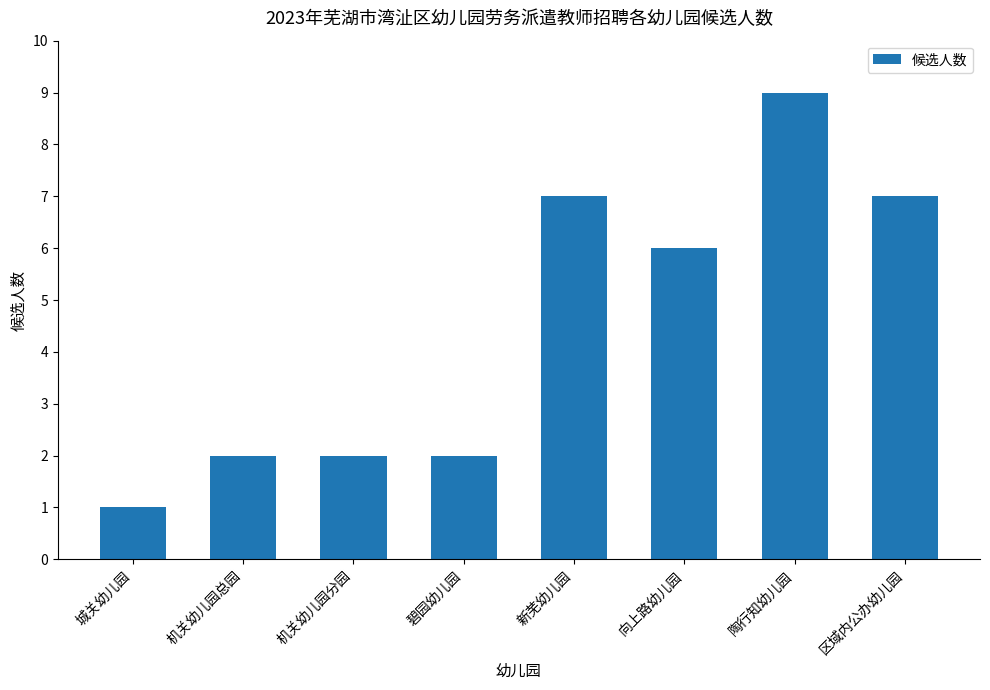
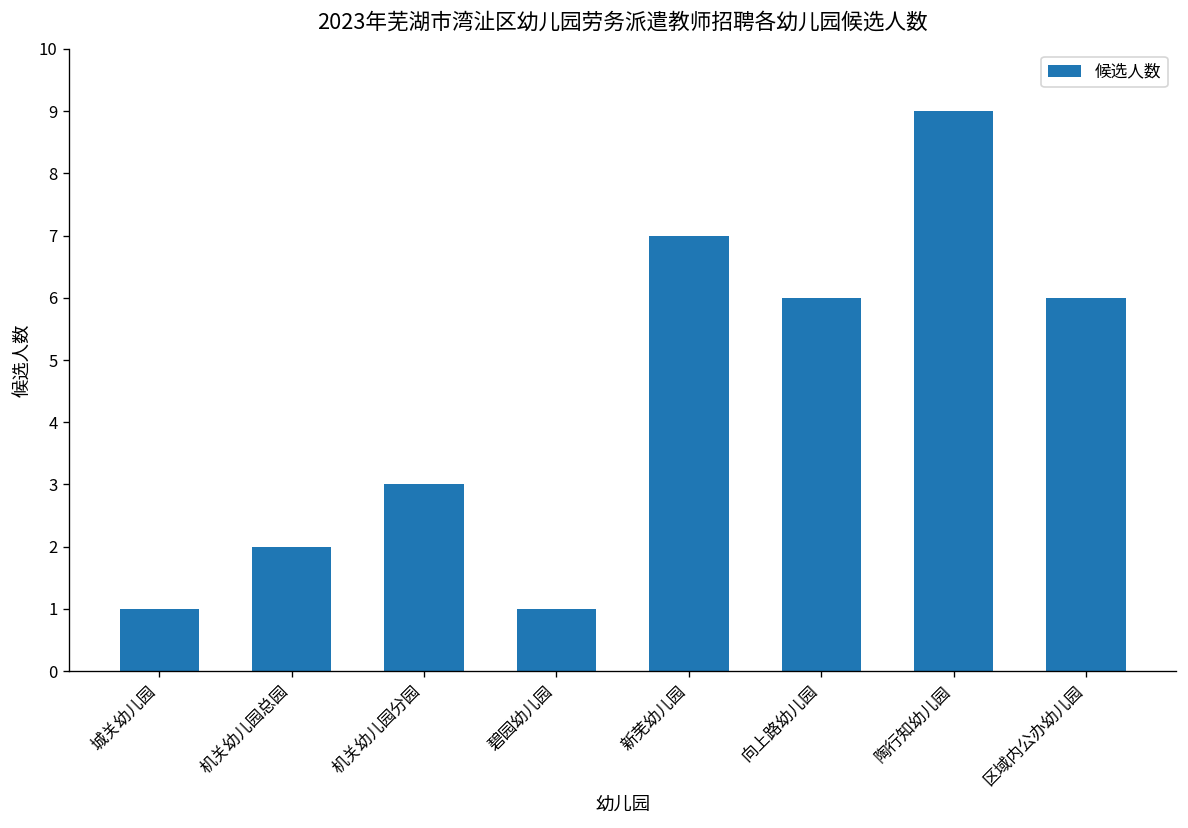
  {
    "城关幼儿园": 1,
    "机关幼儿园总园": 2,
-   "机关幼儿园分园": 2,
-   "碧园幼儿园": 2,
+   "机关幼儿园分园": 3,
+   "碧园幼儿园": 1,
    "新芜幼儿园": 7,
    "向上路幼儿园": 6,
    "陶行知幼儿园": 9,
-   "区域内公办幼儿园": 7
+   "区域内公办幼儿园": 6
  }
